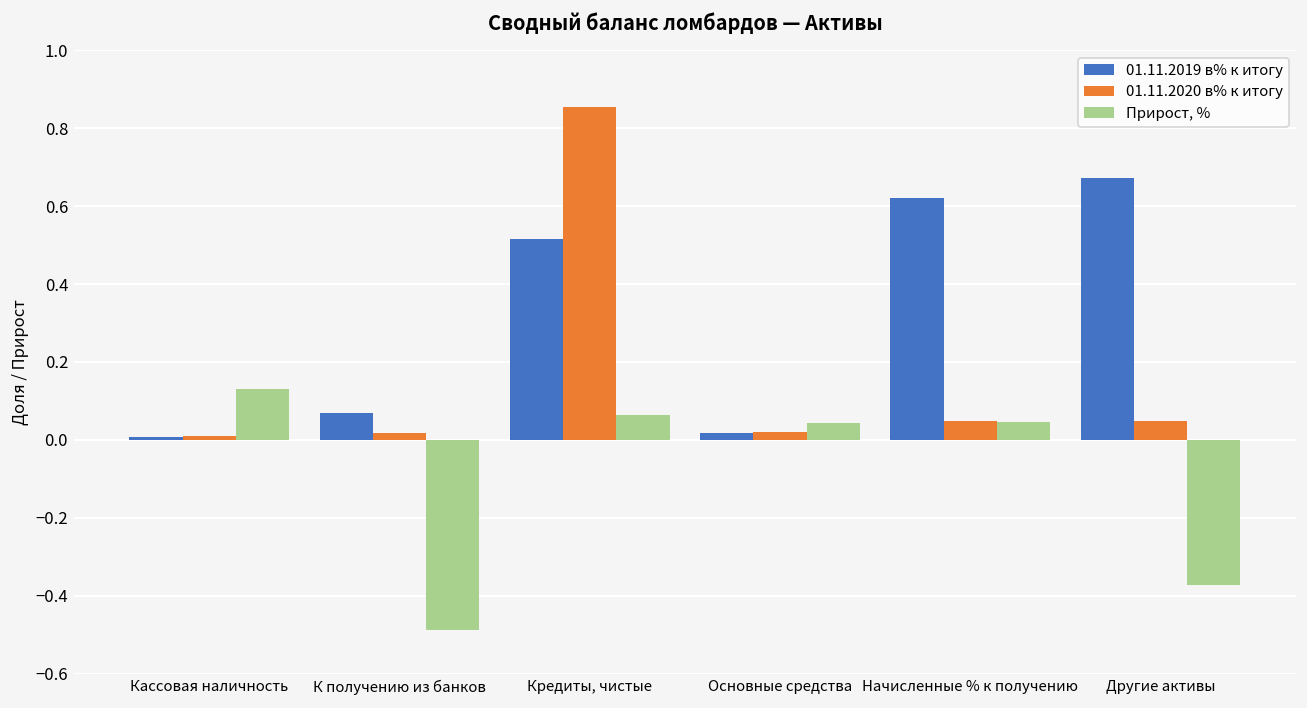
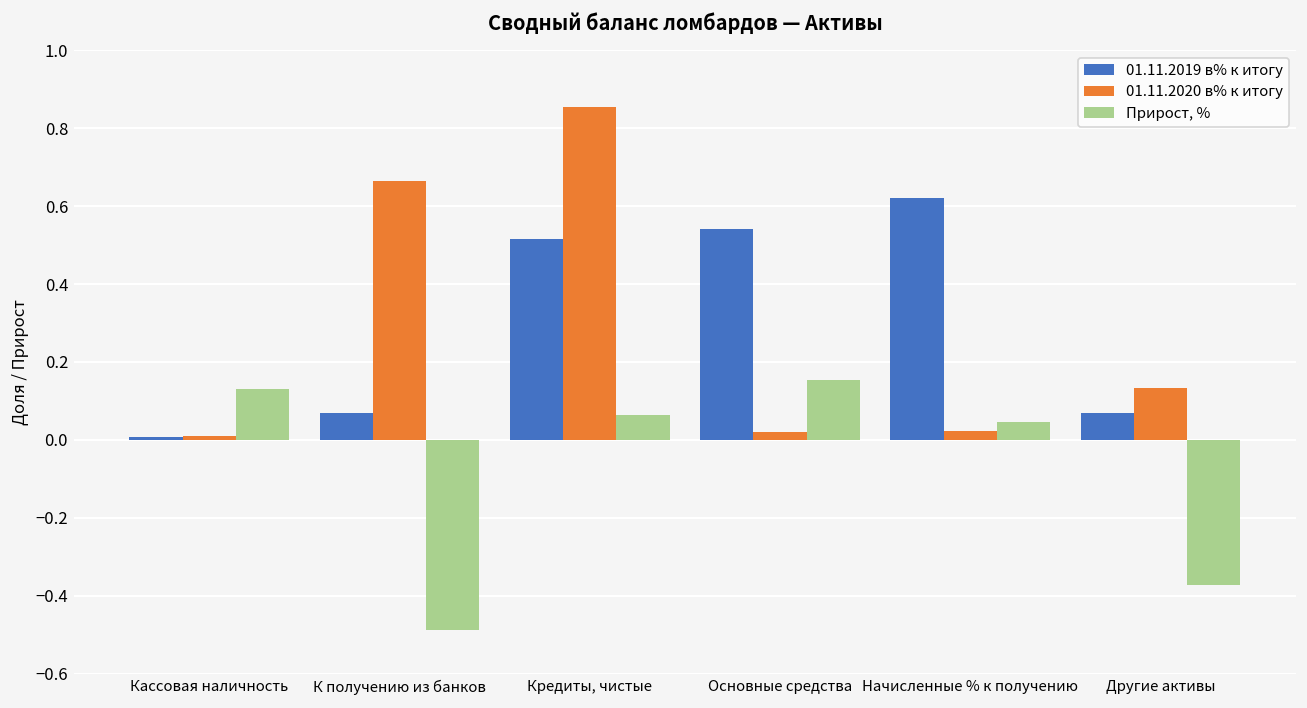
  {
    "01.11.2019 в% к итогу": {
      "Кассовая наличность": 0.01,
      "К получению из банков": 0.07,
      "Кредиты, чистые": 0.52,
-     "Основные средства": 0.02,
+     "Основные средства": 0.54,
      "Начисленные % к получению": 0.62,
-     "Другие активы": 0.67
+     "Другие активы": 0.07
    },
    "01.11.2020 в% к итогу": {
      "Кассовая наличность": 0.01,
-     "К получению из банков": 0.02,
+     "К получению из банков": 0.67,
      "Кредиты, чистые": 0.85,
      "Основные средства": 0.02,
-     "Начисленные % к получению": 0.05,
-     "Другие активы": 0.05
+     "Начисленные % к получению": 0.02,
+     "Другие активы": 0.13
    },
    "Прирост, %": {
      "Кассовая наличность": 0.13,
      "К получению из банков": -0.49,
      "Кредиты, чистые": 0.06,
-     "Основные средства": 0.04,
+     "Основные средства": 0.15,
      "Начисленные % к получению": 0.05,
      "Другие активы": -0.37
    }
  }
